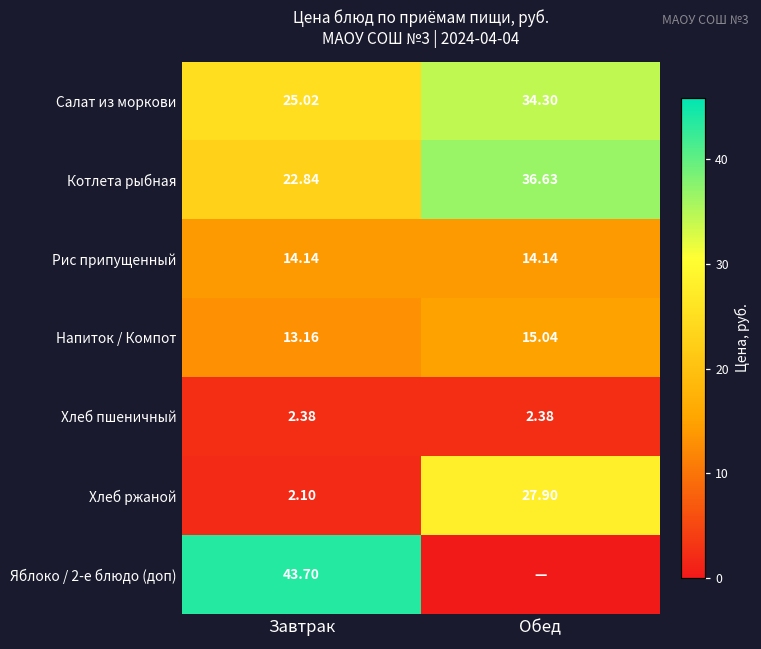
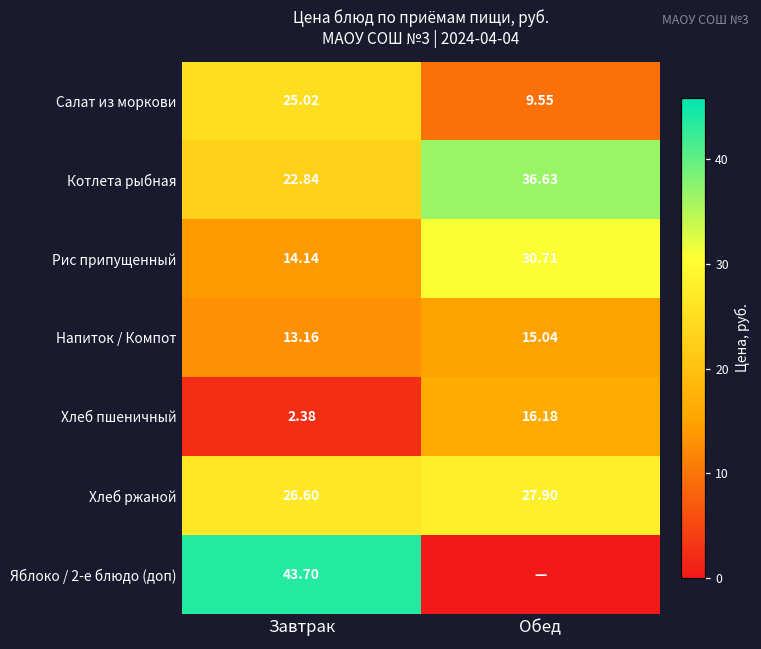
  {
    "Салат из моркови": {
      "Завтрак": 25.02,
-     "Обед": 34.30
+     "Обед": 9.55
    },
    "Котлета рыбная": {
      "Завтрак": 22.84,
      "Обед": 36.63
    },
    "Рис припущенный": {
      "Завтрак": 14.14,
-     "Обед": 14.14
+     "Обед": 30.71
    },
    "Напиток / Компот": {
      "Завтрак": 13.16,
      "Обед": 15.04
    },
    "Хлеб пшеничный": {
      "Завтрак": 2.38,
-     "Обед": 2.38
+     "Обед": 16.18
    },
    "Хлеб ржаной": {
-     "Завтрак": 2.10,
+     "Завтрак": 26.60,
      "Обед": 27.90
    },
    "Яблоко / 2-е блюдо (доп)": {
      "Завтрак": 43.70
    }
  }
